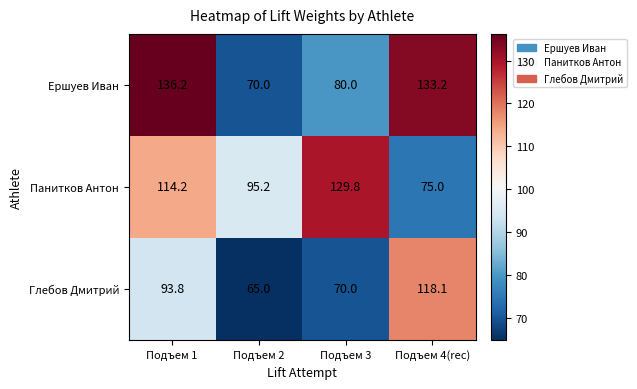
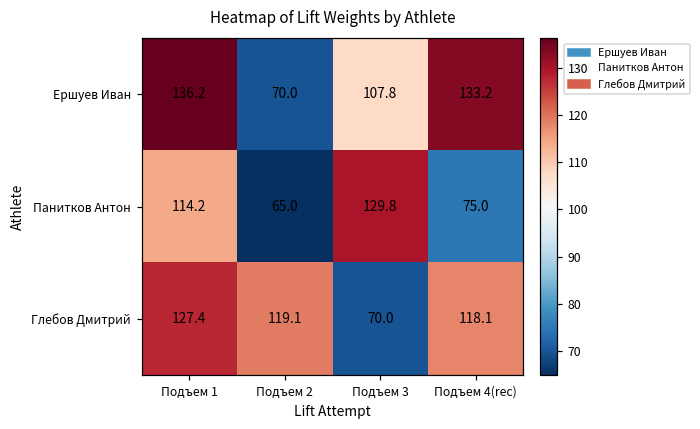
  {
    "Ершуев Иван": {
      "Подъем 1": 136.2,
      "Подъем 2": 70.0,
-     "Подъем 3": 80.0,
+     "Подъем 3": 107.8,
      "Подъем 4(rec)": 133.2
    },
    "Панитков Антон": {
      "Подъем 1": 114.2,
-     "Подъем 2": 95.2,
+     "Подъем 2": 65.0,
      "Подъем 3": 129.8,
      "Подъем 4(rec)": 75.0
    },
    "Глебов Дмитрий": {
-     "Подъем 1": 93.8,
-     "Подъем 2": 65.0,
+     "Подъем 1": 127.4,
+     "Подъем 2": 119.1,
      "Подъем 3": 70.0,
      "Подъем 4(rec)": 118.1
    }
  }
